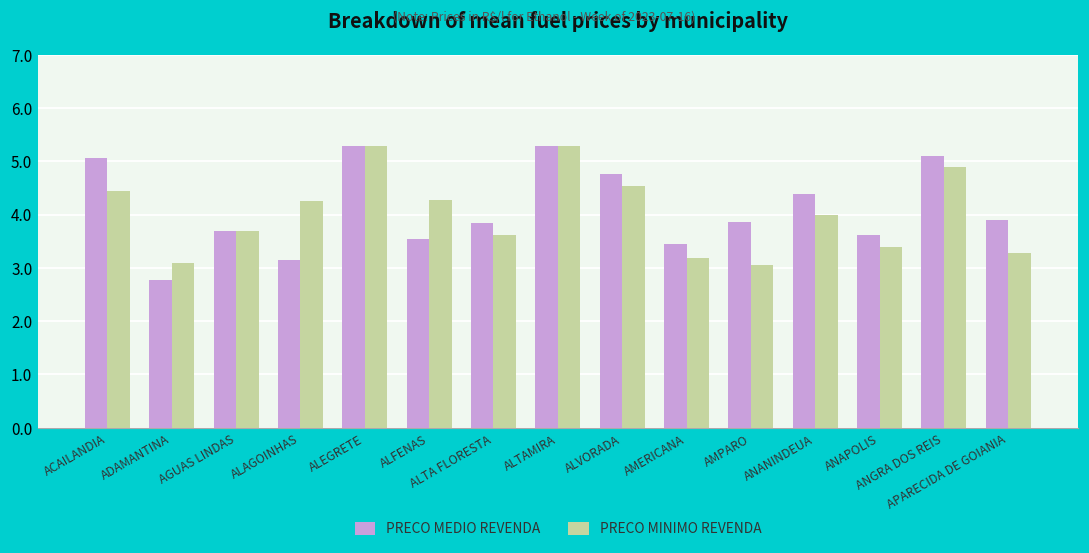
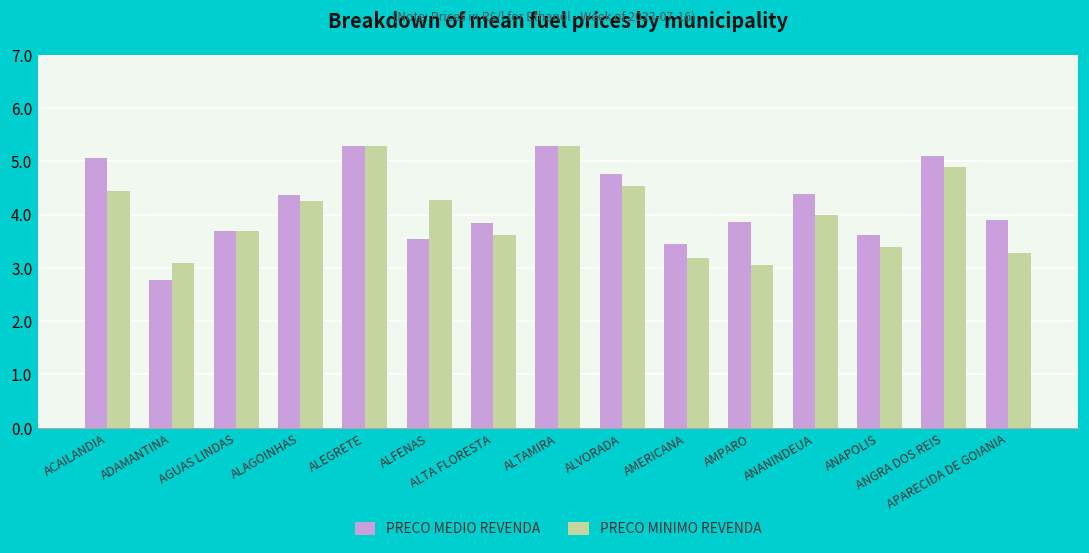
  {
    "PRECO MEDIO REVENDA": {
      "ACAILANDIA": 5.1,
      "ADAMANTINA": 2.8,
      "AGUAS LINDAS": 3.7,
-     "ALAGOINHAS": 3.2,
+     "ALAGOINHAS": 4.4,
      "ALEGRETE": 5.3,
      "ALFENAS": 3.6,
      "ALTA FLORESTA": 3.9,
      "ALTAMIRA": 5.3,
      "ALVORADA": 4.8,
      "AMERICANA": 3.5,
      "AMPARO": 3.9,
      "ANANINDEUA": 4.4,
      "ANAPOLIS": 3.6,
      "ANGRA DOS REIS": 5.1,
      "APARECIDA DE GOIANIA": 3.9
    },
    "PRECO MINIMO REVENDA": {
      "ACAILANDIA": 4.5,
      "ADAMANTINA": 3.1,
      "AGUAS LINDAS": 3.7,
      "ALAGOINHAS": 4.3,
      "ALEGRETE": 5.3,
      "ALFENAS": 4.3,
      "ALTA FLORESTA": 3.6,
      "ALTAMIRA": 5.3,
      "ALVORADA": 4.5,
      "AMERICANA": 3.2,
      "AMPARO": 3.1,
      "ANANINDEUA": 4.0,
      "ANAPOLIS": 3.4,
      "ANGRA DOS REIS": 4.9,
      "APARECIDA DE GOIANIA": 3.3
    }
  }
